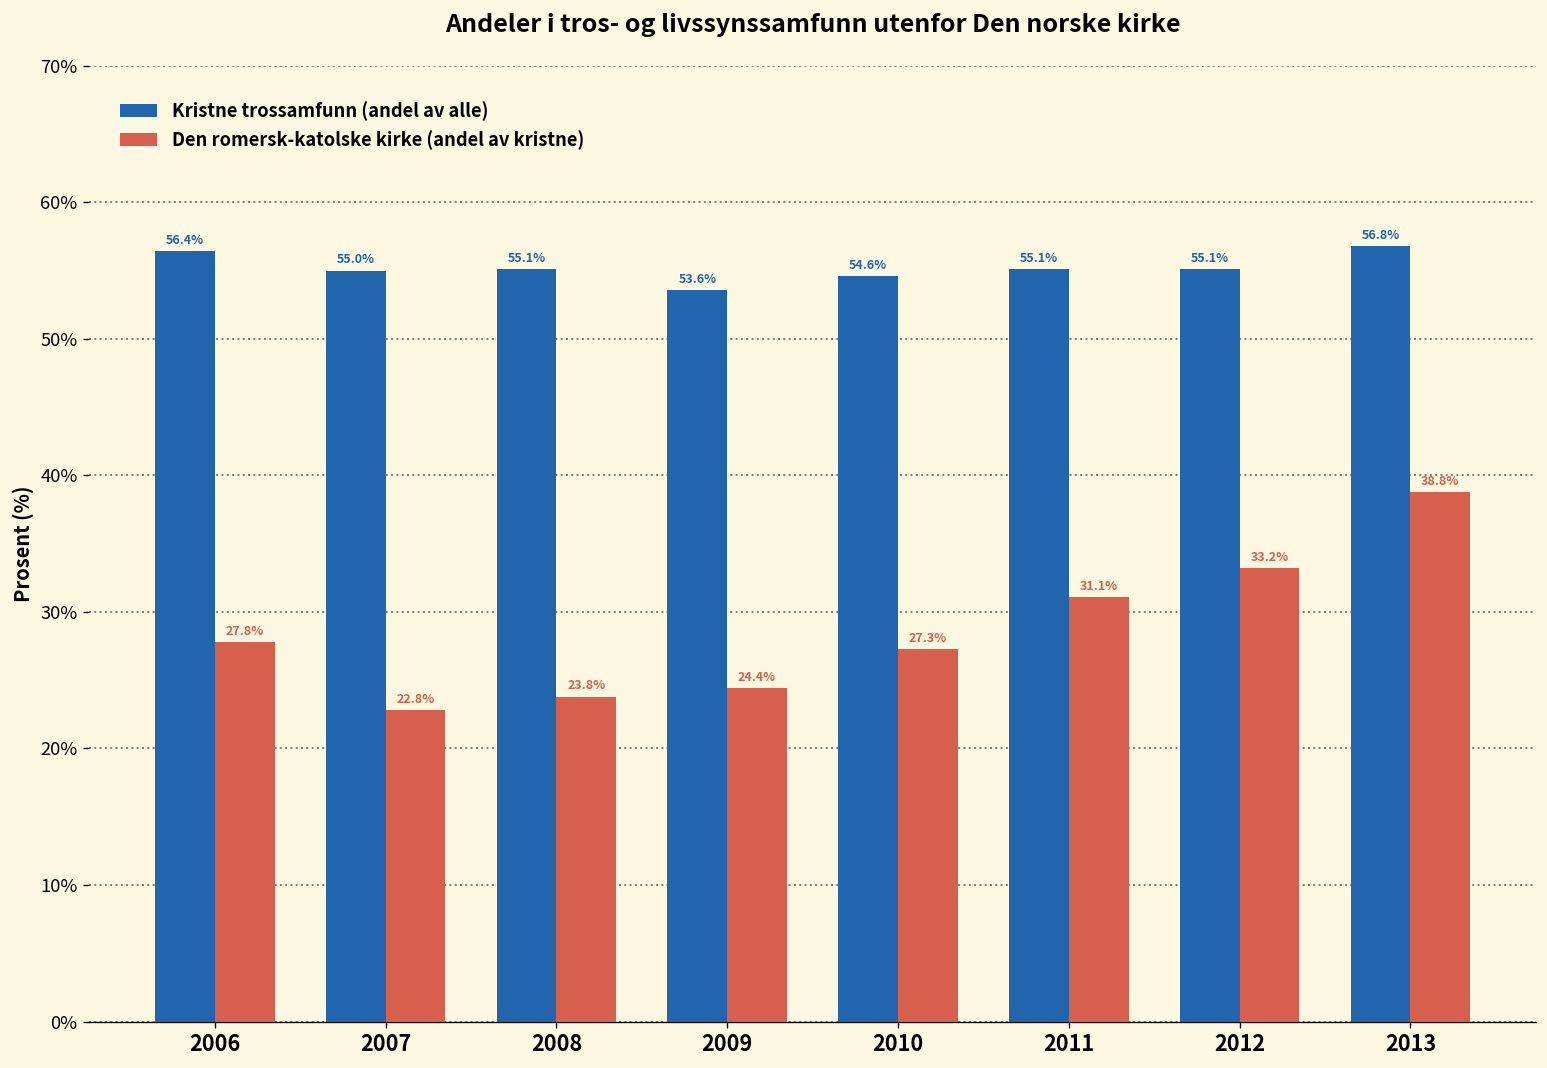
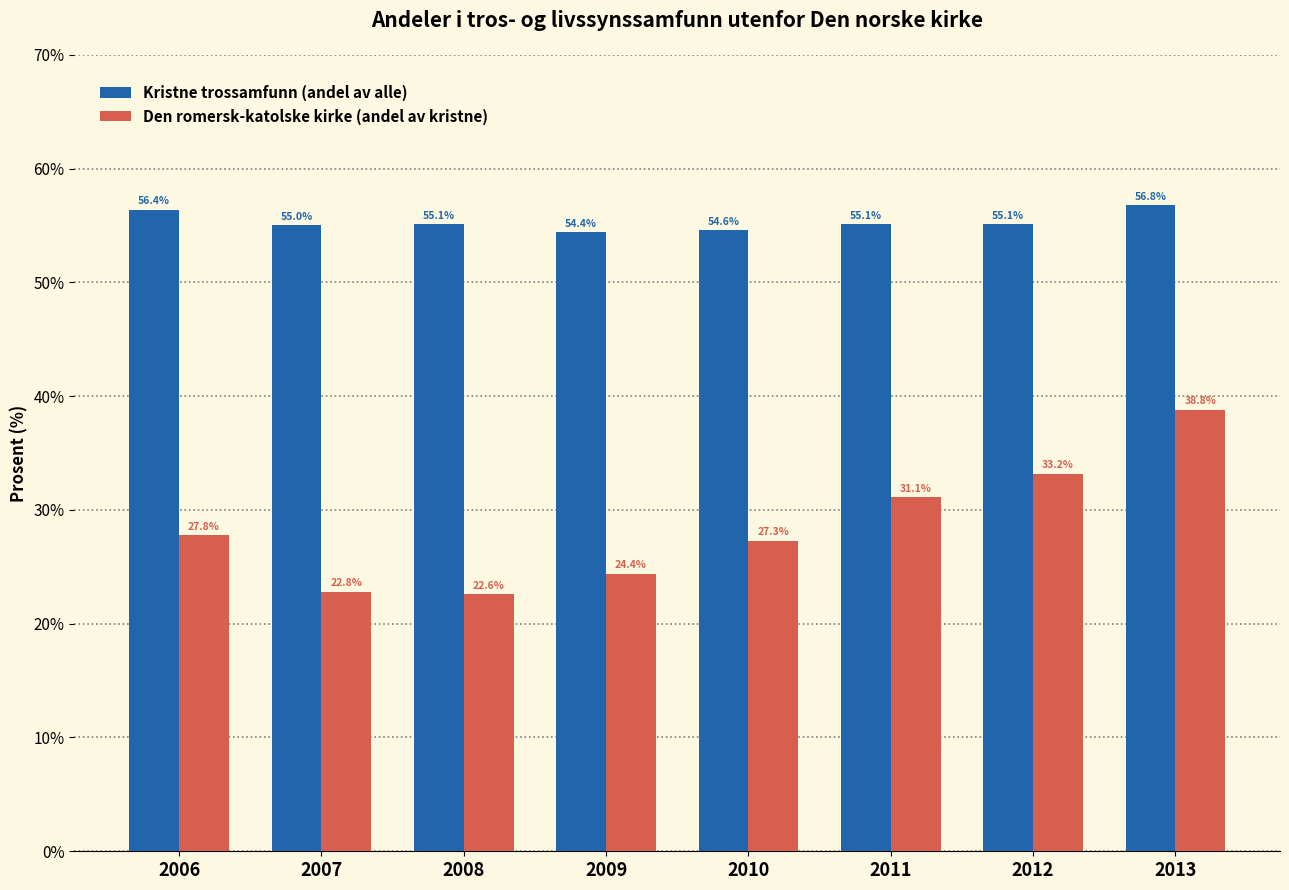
  {
    "Kristne trossamfunn (andel av alle)": {
      "2006": "56.4%",
      "2007": "55.0%",
      "2008": "55.1%",
-     "2009": "53.6%",
+     "2009": "54.4%",
      "2010": "54.6%",
      "2011": "55.1%",
      "2012": "55.1%",
      "2013": "56.8%"
    },
    "Den romersk-katolske kirke (andel av kristne)": {
      "2006": "27.8%",
      "2007": "22.8%",
-     "2008": "23.8%",
+     "2008": "22.6%",
      "2009": "24.4%",
      "2010": "27.3%",
      "2011": "31.1%",
      "2012": "33.2%",
      "2013": "38.8%"
    }
  }
